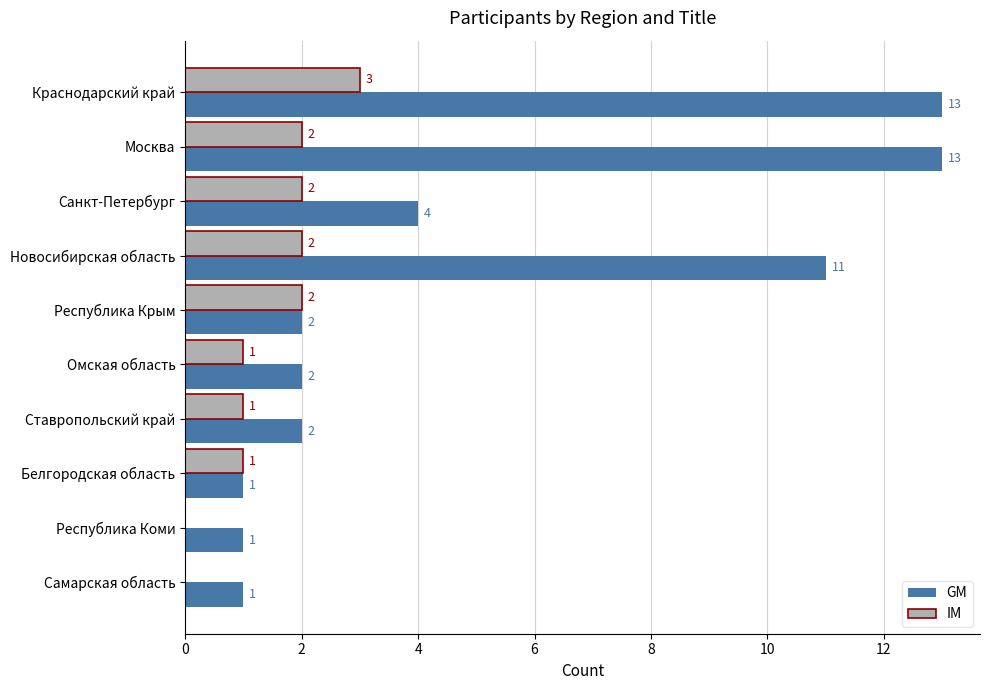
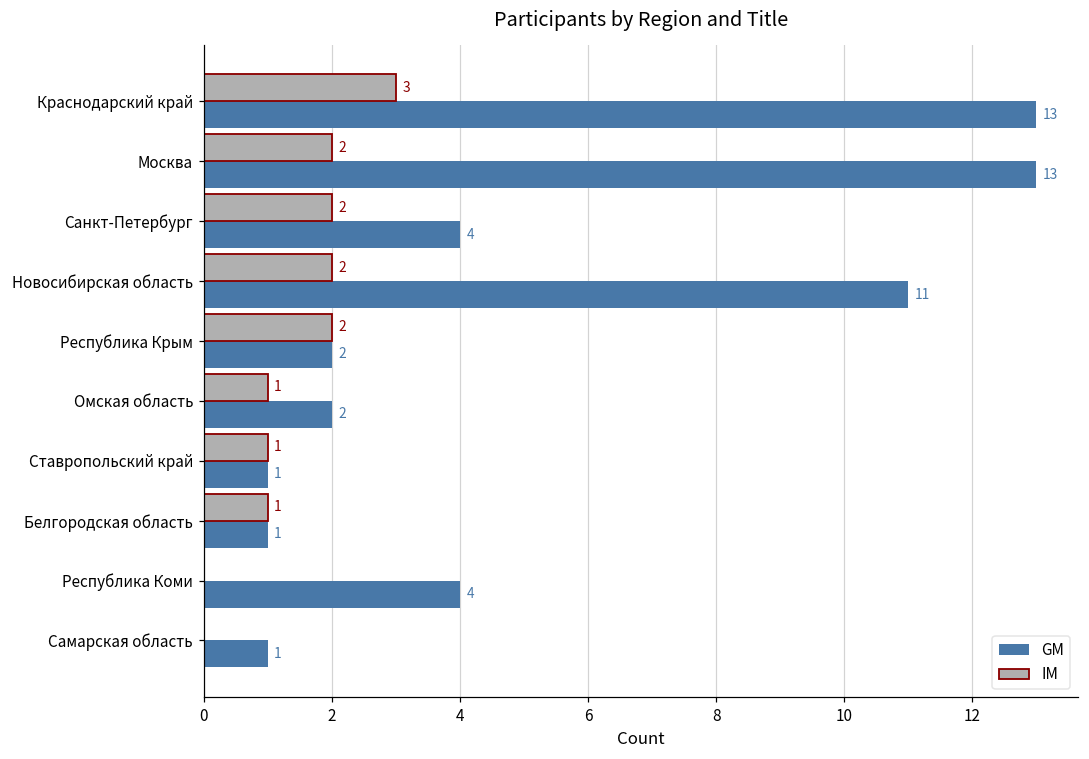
  {
    "GM": {
      "Краснодарский край": 13,
      "Москва": 13,
      "Санкт-Петербург": 4,
      "Новосибирская область": 11,
      "Республика Крым": 2,
      "Омская область": 2,
-     "Ставропольский край": 2,
+     "Ставропольский край": 1,
      "Белгородская область": 1,
-     "Республика Коми": 1,
+     "Республика Коми": 4,
      "Самарская область": 1
    },
    "IM": {
      "Краснодарский край": 3,
      "Москва": 2,
      "Санкт-Петербург": 2,
      "Новосибирская область": 2,
      "Республика Крым": 2,
      "Омская область": 1,
      "Ставропольский край": 1,
      "Белгородская область": 1
    }
  }
